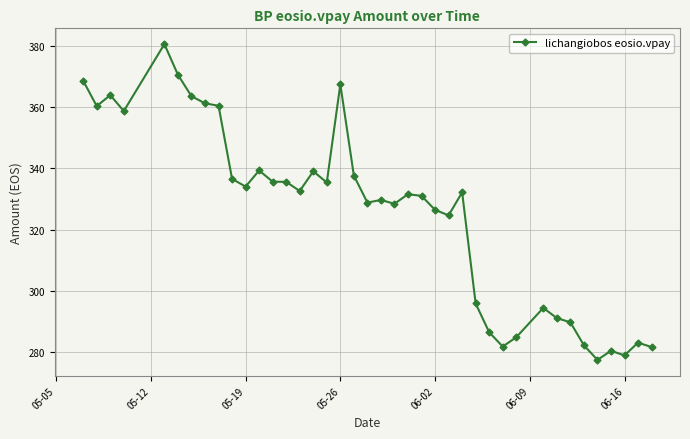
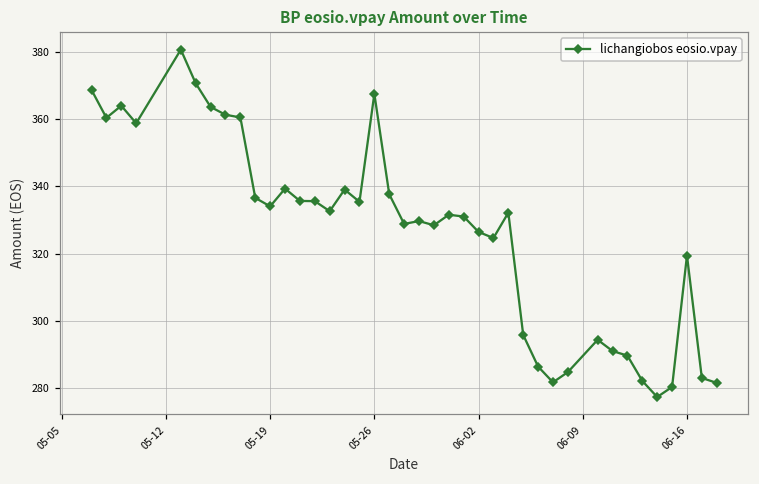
  {
    "05-19": 334,
    "05-26": 367,
    "06-02": 326,
-   "06-16": 279
+   "06-16": 319
  }
